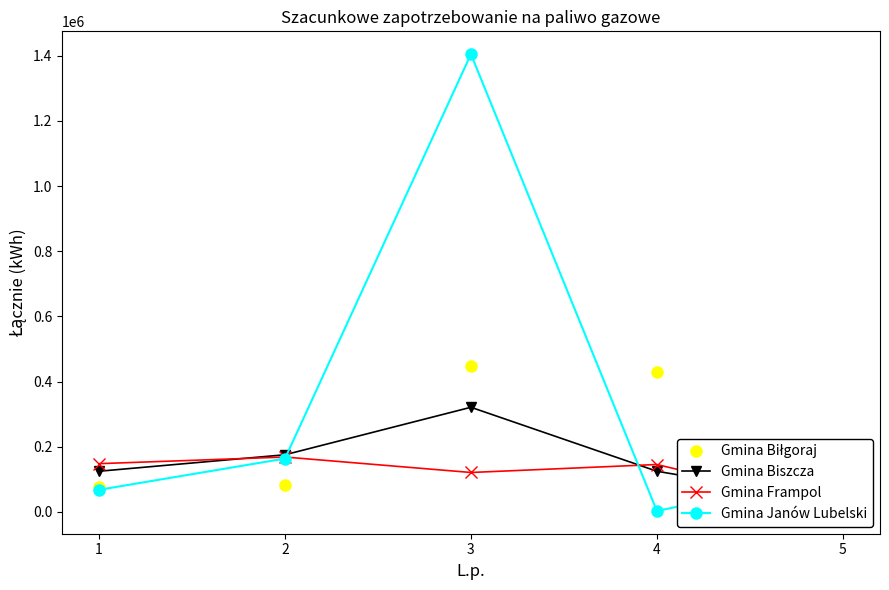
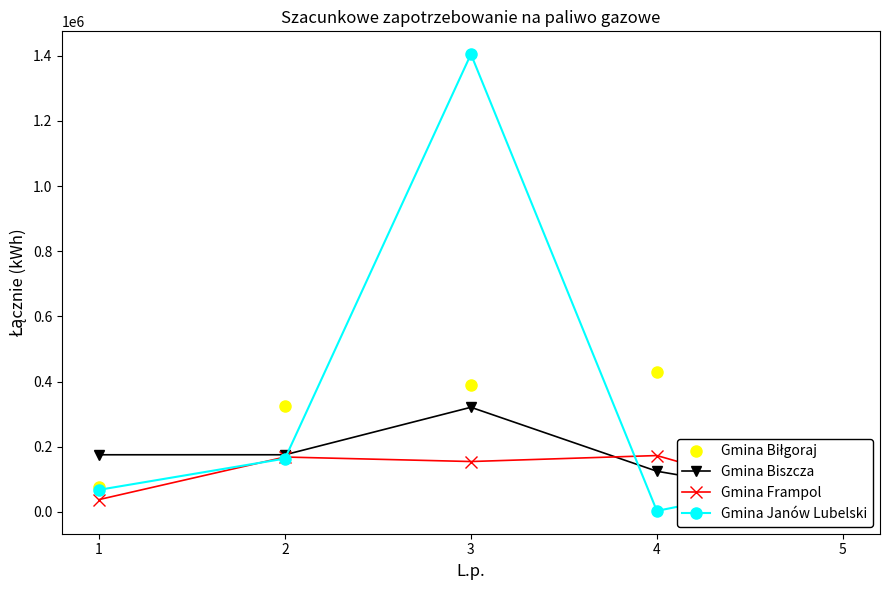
  {
    "Gmina Biłgoraj": {
-     "2": 80000,
-     "3": 450000,
+     "2": 320000,
+     "3": 390000,
      "4": 430000
    },
    "Gmina Biszcza": {
-     "1": 120000,
+     "1": 180000,
      "3": 320000,
      "4": 120000
    },
    "Gmina Frampol": {
-     "1": 150000,
-     "3": 120000,
-     "4": 150000
+     "1": 40000,
+     "3": 150000,
+     "4": 170000
    },
    "Gmina Janów Lubelski": {
      "3": 1400000,
      "4": 0
    }
  }
